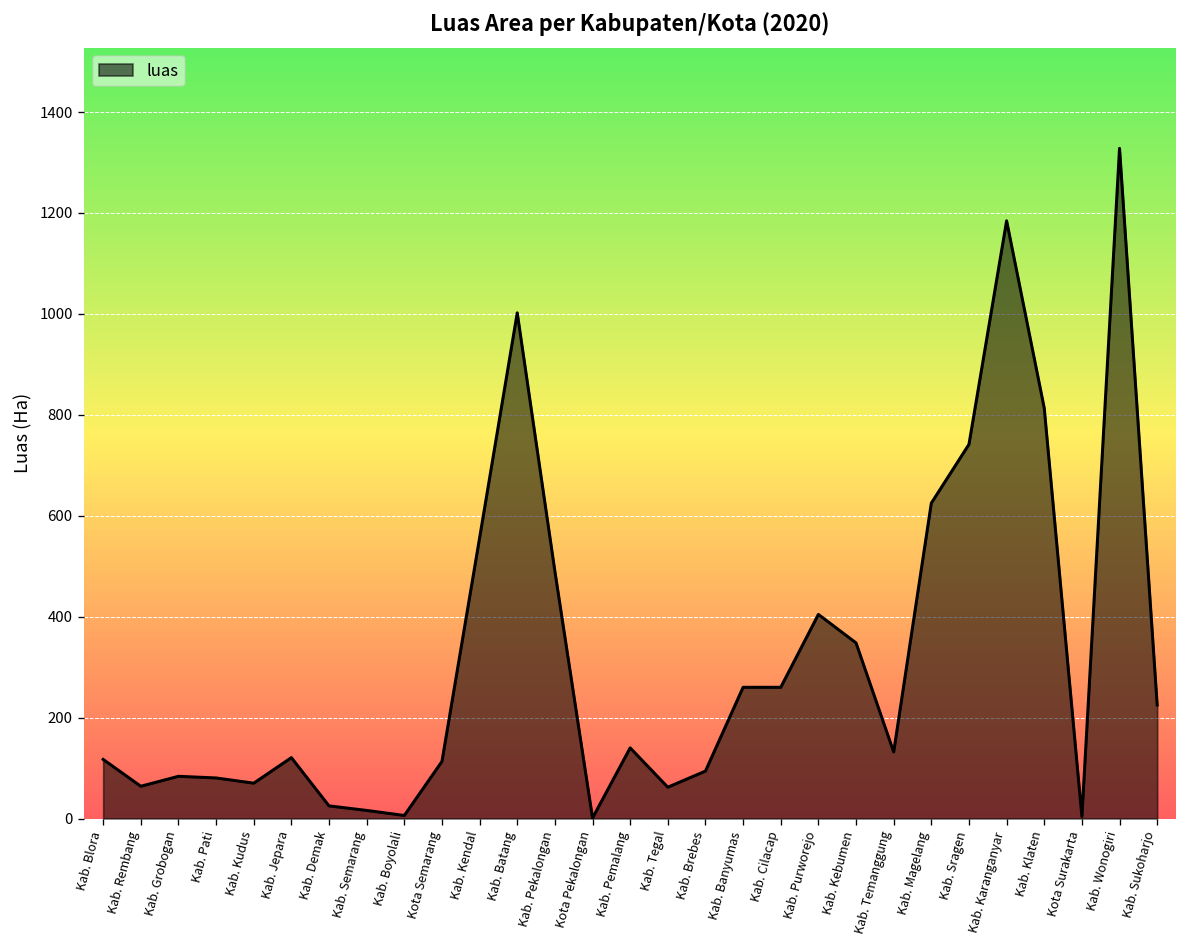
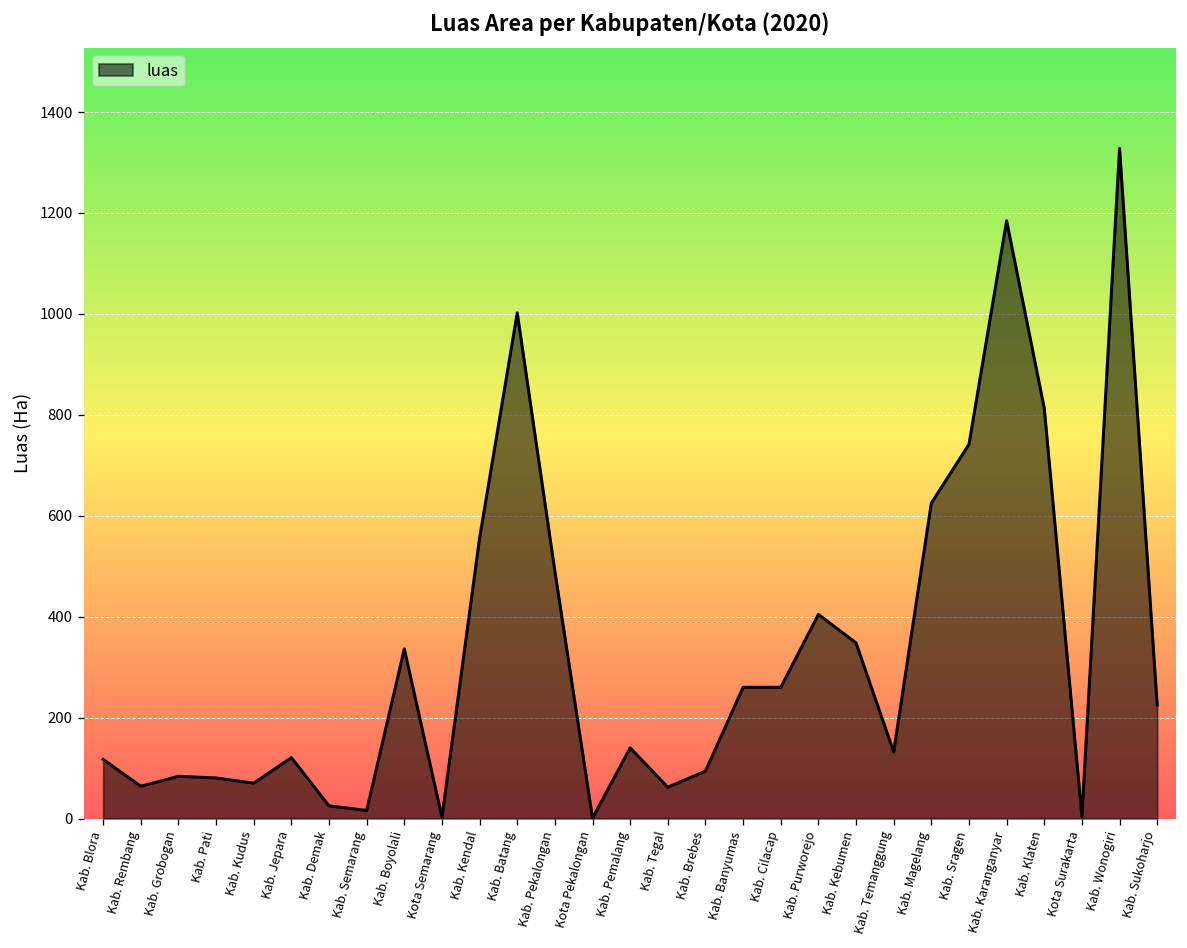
  {
    "Kab. Blora": 120,
    "Kab. Rembang": 60,
    "Kab. Grobogan": 80,
    "Kab. Pati": 80,
    "Kab. Kudus": 70,
    "Kab. Jepara": 120,
    "Kab. Demak": 30,
    "Kab. Semarang": 20,
-   "Kab. Boyolali": 10,
-   "Kota Semarang": 110,
+   "Kab. Boyolali": 340,
+   "Kota Semarang": 0,
    "Kab. Kendal": 560,
    "Kab. Batang": 1000,
    "Kab. Pekalongan": 490,
    "Kota Pekalongan": 0,
    "Kab. Pemalang": 140,
    "Kab. Tegal": 60,
    "Kab. Brebes": 90,
    "Kab. Banyumas": 260,
    "Kab. Cilacap": 260,
    "Kab. Purworejo": 400,
    "Kab. Kebumen": 350,
    "Kab. Temanggung": 130,
    "Kab. Magelang": 630,
    "Kab. Sragen": 740,
    "Kab. Karanganyar": 1180,
    "Kab. Klaten": 810,
    "Kota Surakarta": 0,
    "Kab. Wonogiri": 1330,
    "Kab. Sukoharjo": 230
  }
